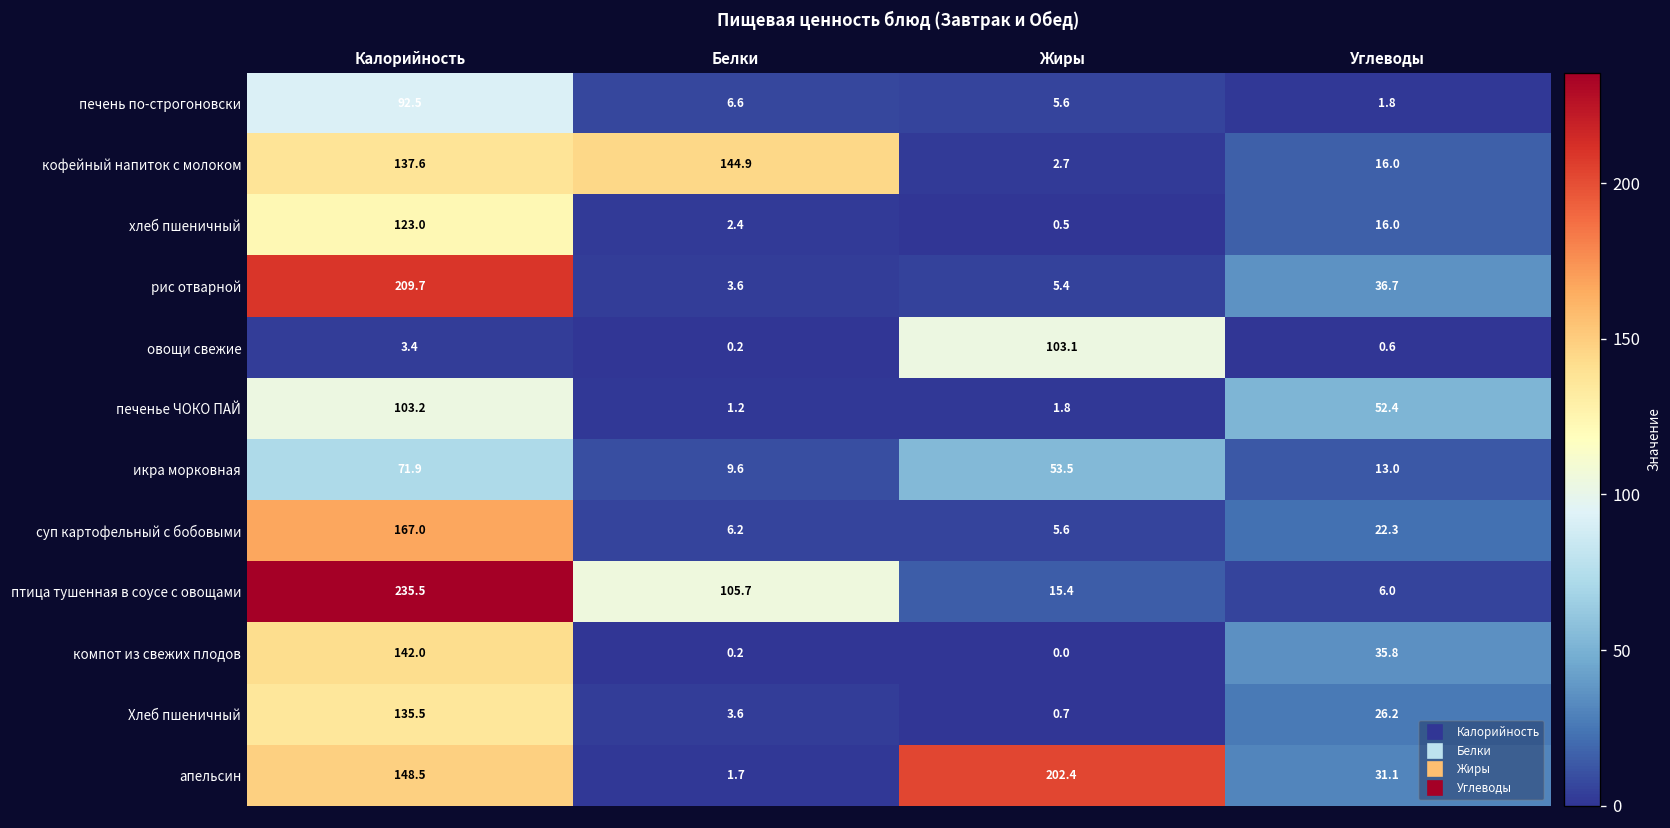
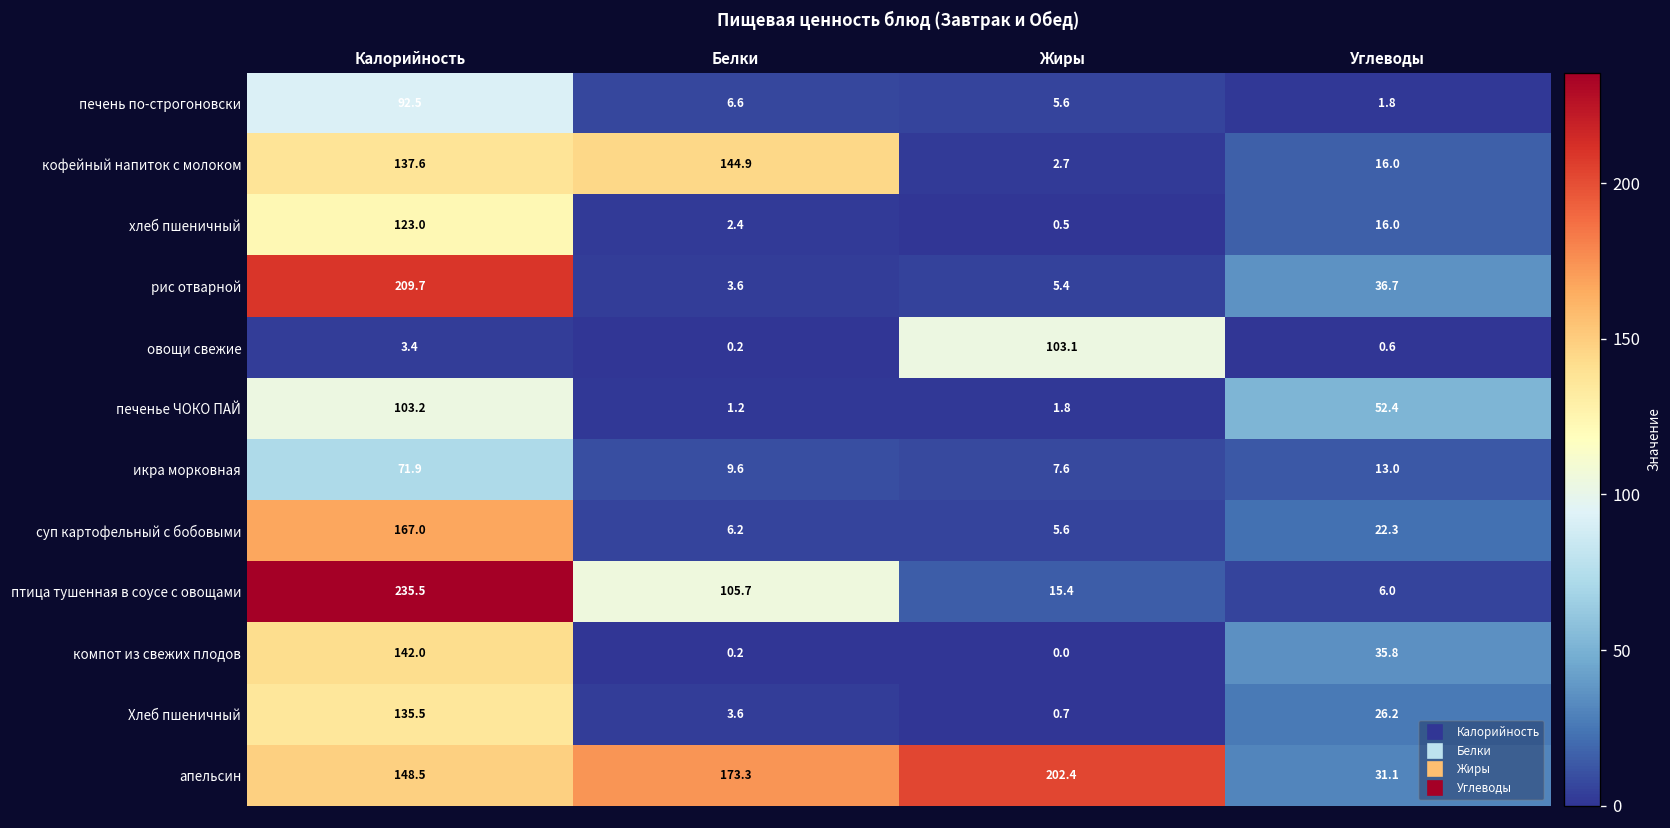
  {
    "печень по-строгоновски": {
      "Белки": 6.6,
      "Жиры": 5.6,
      "Углеводы": 1.8
    },
    "кофейный напиток с молоком": {
      "Калорийность": 137.6,
      "Белки": 144.9,
      "Жиры": 2.7,
      "Углеводы": 16.0
    },
    "хлеб пшеничный": {
      "Калорийность": 123.0,
      "Белки": 2.4,
      "Жиры": 0.5,
      "Углеводы": 16.0
    },
    "рис отварной": {
      "Калорийность": 209.7,
      "Белки": 3.6,
      "Жиры": 5.4,
      "Углеводы": 36.7
    },
    "овощи свежие": {
      "Калорийность": 3.4,
      "Белки": 0.2,
      "Жиры": 103.1,
      "Углеводы": 0.6
    },
    "печенье ЧОКО ПАЙ": {
      "Калорийность": 103.2,
      "Белки": 1.2,
      "Жиры": 1.8,
      "Углеводы": 52.4
    },
    "икра морковная": {
      "Калорийность": 71.9,
      "Белки": 9.6,
-     "Жиры": 53.5,
+     "Жиры": 7.6,
      "Углеводы": 13.0
    },
    "суп картофельный с бобовыми": {
      "Калорийность": 167.0,
      "Белки": 6.2,
      "Жиры": 5.6,
      "Углеводы": 22.3
    },
    "птица тушенная в соусе с овощами": {
      "Калорийность": 235.5,
      "Белки": 105.7,
      "Жиры": 15.4,
      "Углеводы": 6.0
    },
    "компот из свежих плодов": {
      "Калорийность": 142.0,
      "Белки": 0.2,
      "Жиры": 0.0,
      "Углеводы": 35.8
    },
    "Хлеб пшеничный": {
      "Калорийность": 135.5,
      "Белки": 3.6,
      "Жиры": 0.7,
      "Углеводы": 26.2
    },
    "апельсин": {
      "Калорийность": 148.5,
-     "Белки": 1.7,
+     "Белки": 173.3,
      "Жиры": 202.4,
      "Углеводы": 31.1
    }
  }
